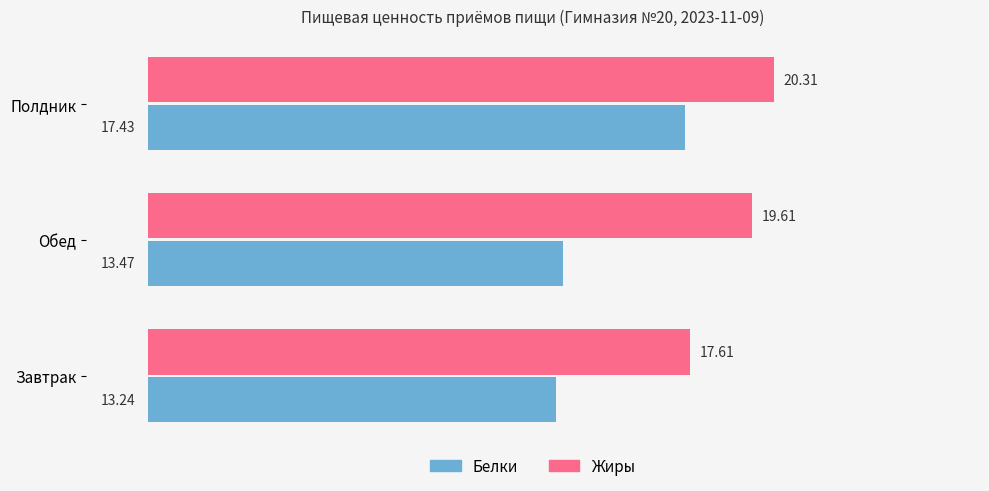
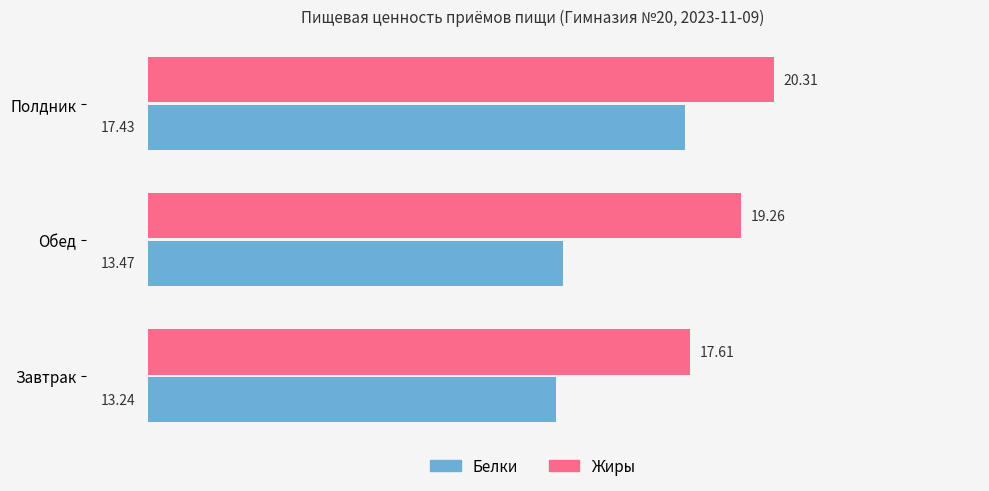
  {
    "Жиры": {
      "Полдник": 20.31,
-     "Обед": 19.61,
+     "Обед": 19.26,
      "Завтрак": 17.61
    }
  }
